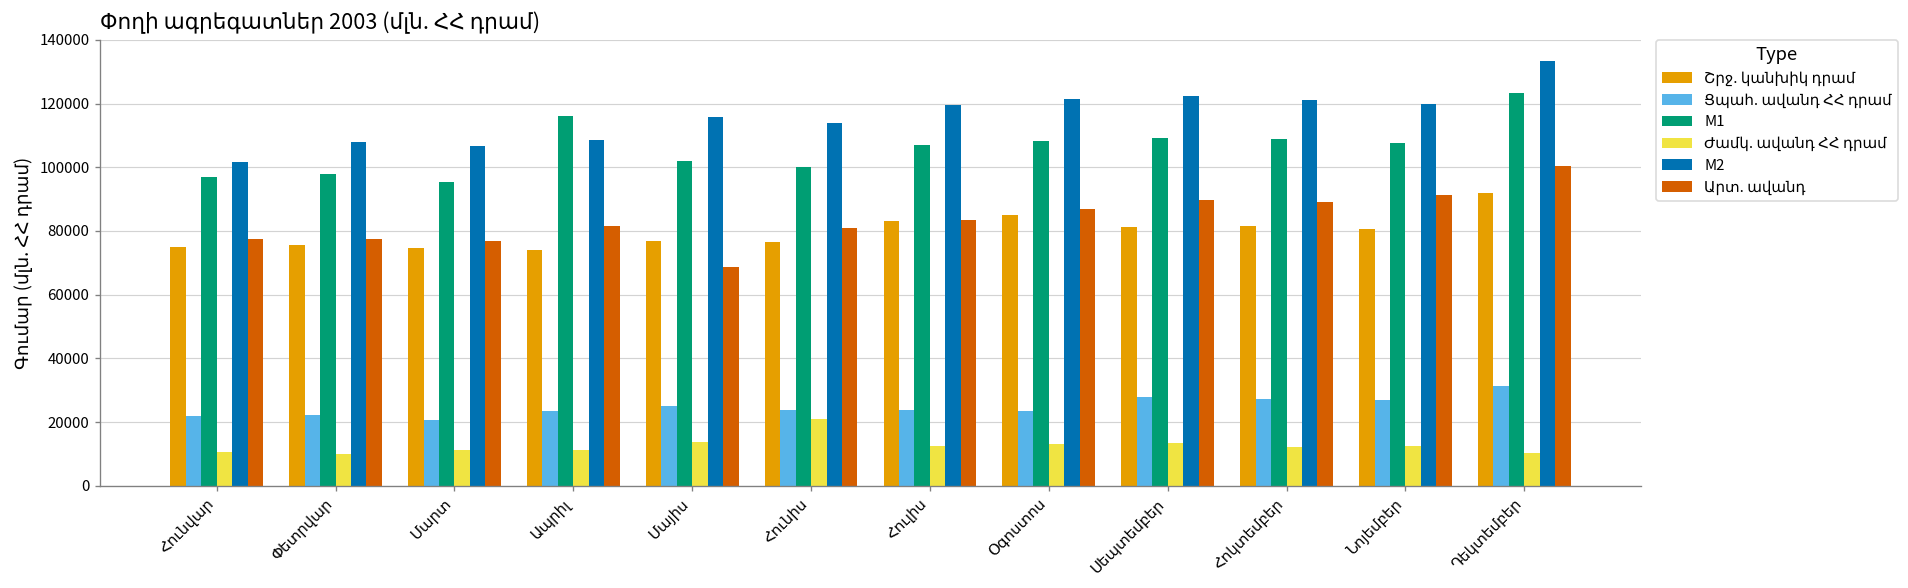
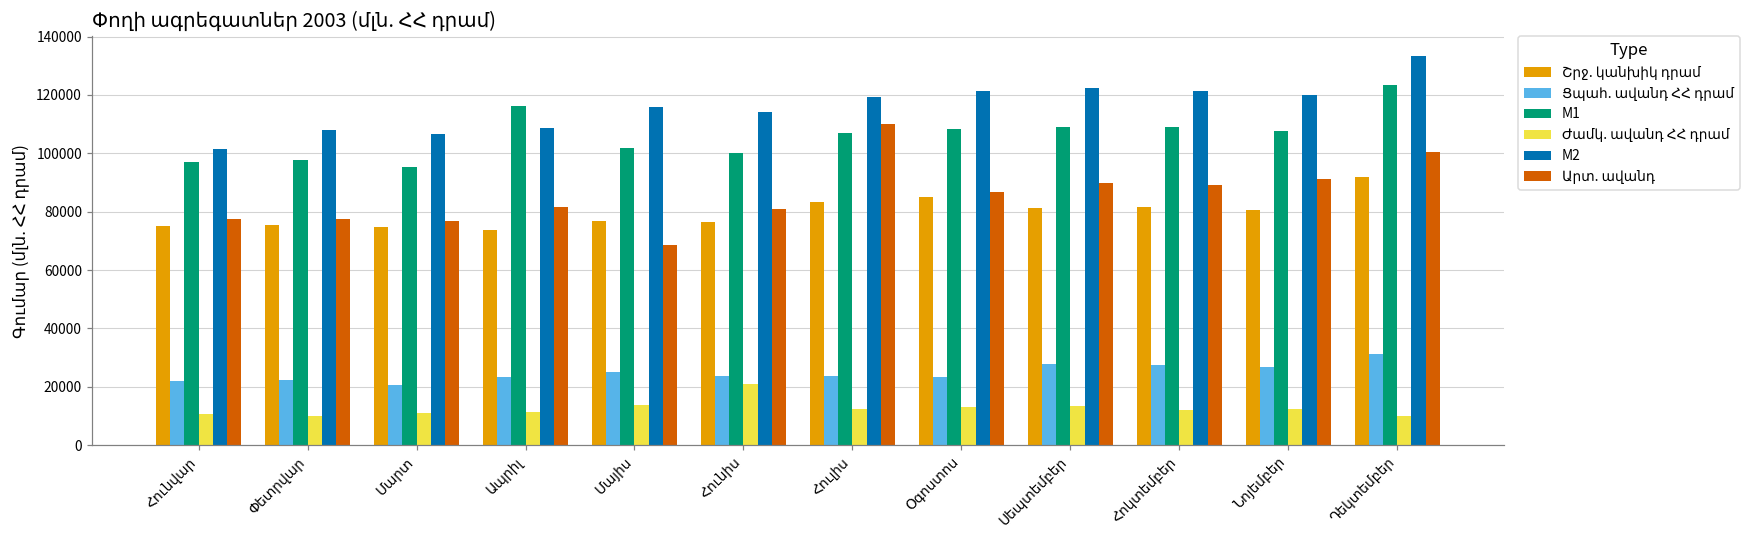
  {
    "Շրջ. կանխիկ դրամ": {
      "Հունվար": 75000,
      "Փետրվար": 76000,
      "Մարտ": 75000,
      "Ապրիլ": 74000,
      "Մայիս": 77000,
      "Հունիս": 76000,
      "Հուլիս": 83000,
      "Օգոստոս": 85000,
      "Սեպտեմբեր": 81000,
      "Հոկտեմբեր": 82000,
      "Նոյեմբեր": 81000,
      "Դեկտեմբեր": 92000
    },
    "Ցպահ. ավանդ ՀՀ դրամ": {
      "Հունվար": 22000,
      "Փետրվար": 22000,
      "Մարտ": 21000,
      "Ապրիլ": 23000,
      "Մայիս": 25000,
      "Հունիս": 24000,
      "Հուլիս": 24000,
      "Օգոստոս": 23000,
      "Սեպտեմբեր": 28000,
      "Հոկտեմբեր": 27000,
      "Նոյեմբեր": 27000,
      "Դեկտեմբեր": 31000
    },
    "M1": {
      "Հունվար": 97000,
      "Փետրվար": 98000,
      "Մարտ": 95000,
      "Ապրիլ": 116000,
      "Մայիս": 102000,
      "Հունիս": 100000,
      "Հուլիս": 107000,
      "Օգոստոս": 108000,
      "Սեպտեմբեր": 109000,
      "Հոկտեմբեր": 109000,
      "Նոյեմբեր": 108000,
      "Դեկտեմբեր": 123000
    },
    "Ժամկ. ավանդ ՀՀ դրամ": {
      "Հունվար": 11000,
      "Փետրվար": 10000,
      "Մարտ": 11000,
      "Ապրիլ": 11000,
      "Մայիս": 14000,
      "Հունիս": 21000,
      "Հուլիս": 12000,
      "Օգոստոս": 13000,
      "Սեպտեմբեր": 13000,
      "Հոկտեմբեր": 12000,
      "Նոյեմբեր": 12000,
      "Դեկտեմբեր": 10000
    },
    "M2": {
      "Հունվար": 102000,
      "Փետրվար": 108000,
      "Մարտ": 107000,
      "Ապրիլ": 109000,
      "Մայիս": 116000,
      "Հունիս": 114000,
      "Հուլիս": 119000,
      "Օգոստոս": 121000,
      "Սեպտեմբեր": 122000,
      "Հոկտեմբեր": 121000,
      "Նոյեմբեր": 120000,
      "Դեկտեմբեր": 133000
    },
    "Արտ. ավանդ": {
      "Հունվար": 78000,
      "Փետրվար": 78000,
      "Մարտ": 77000,
      "Ապրիլ": 82000,
      "Մայիս": 69000,
      "Հունիս": 81000,
-     "Հուլիս": 84000,
+     "Հուլիս": 110000,
      "Օգոստոս": 87000,
      "Սեպտեմբեր": 90000,
      "Հոկտեմբեր": 89000,
      "Նոյեմբեր": 91000,
      "Դեկտեմբեր": 100000
    }
  }
